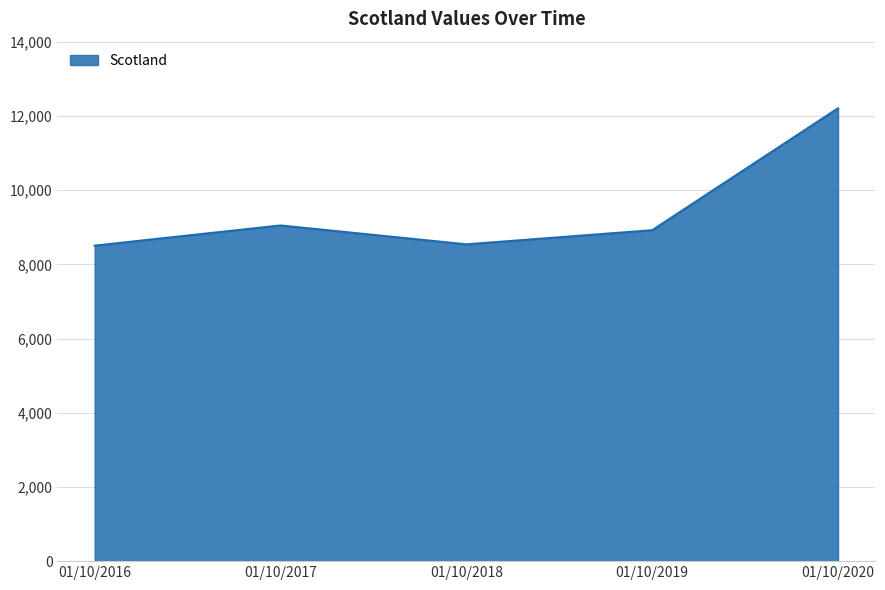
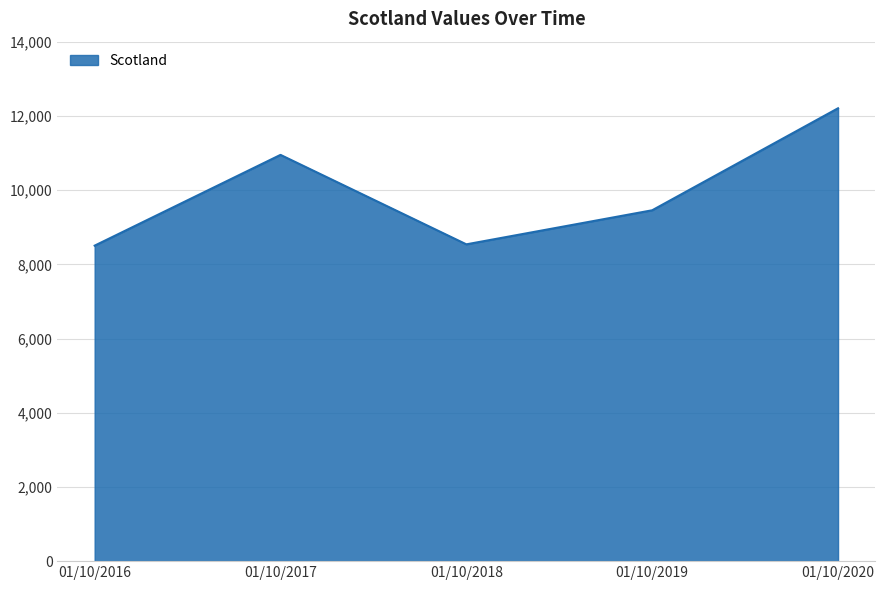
  {
    "01/10/2016": "8,500",
-   "01/10/2017": "9,000",
+   "01/10/2017": "10,900",
    "01/10/2018": "8,500",
-   "01/10/2019": "8,900",
+   "01/10/2019": "9,500",
    "01/10/2020": "12,200"
  }
